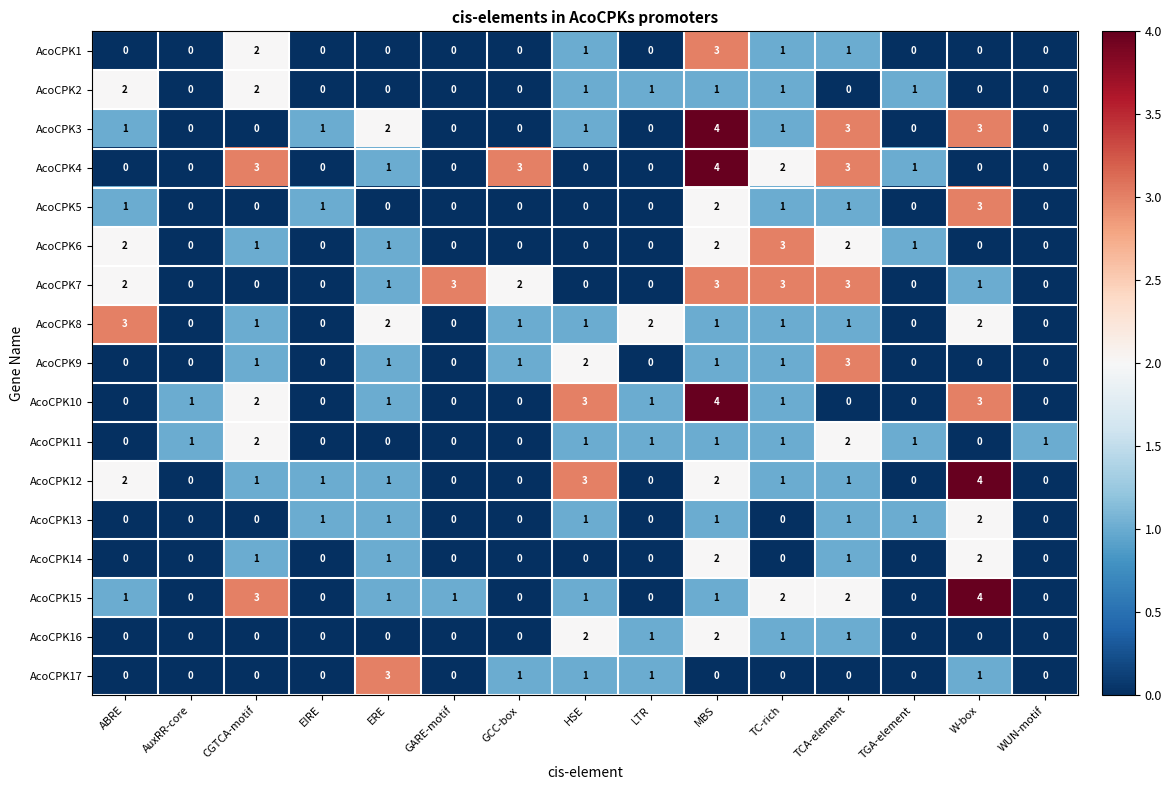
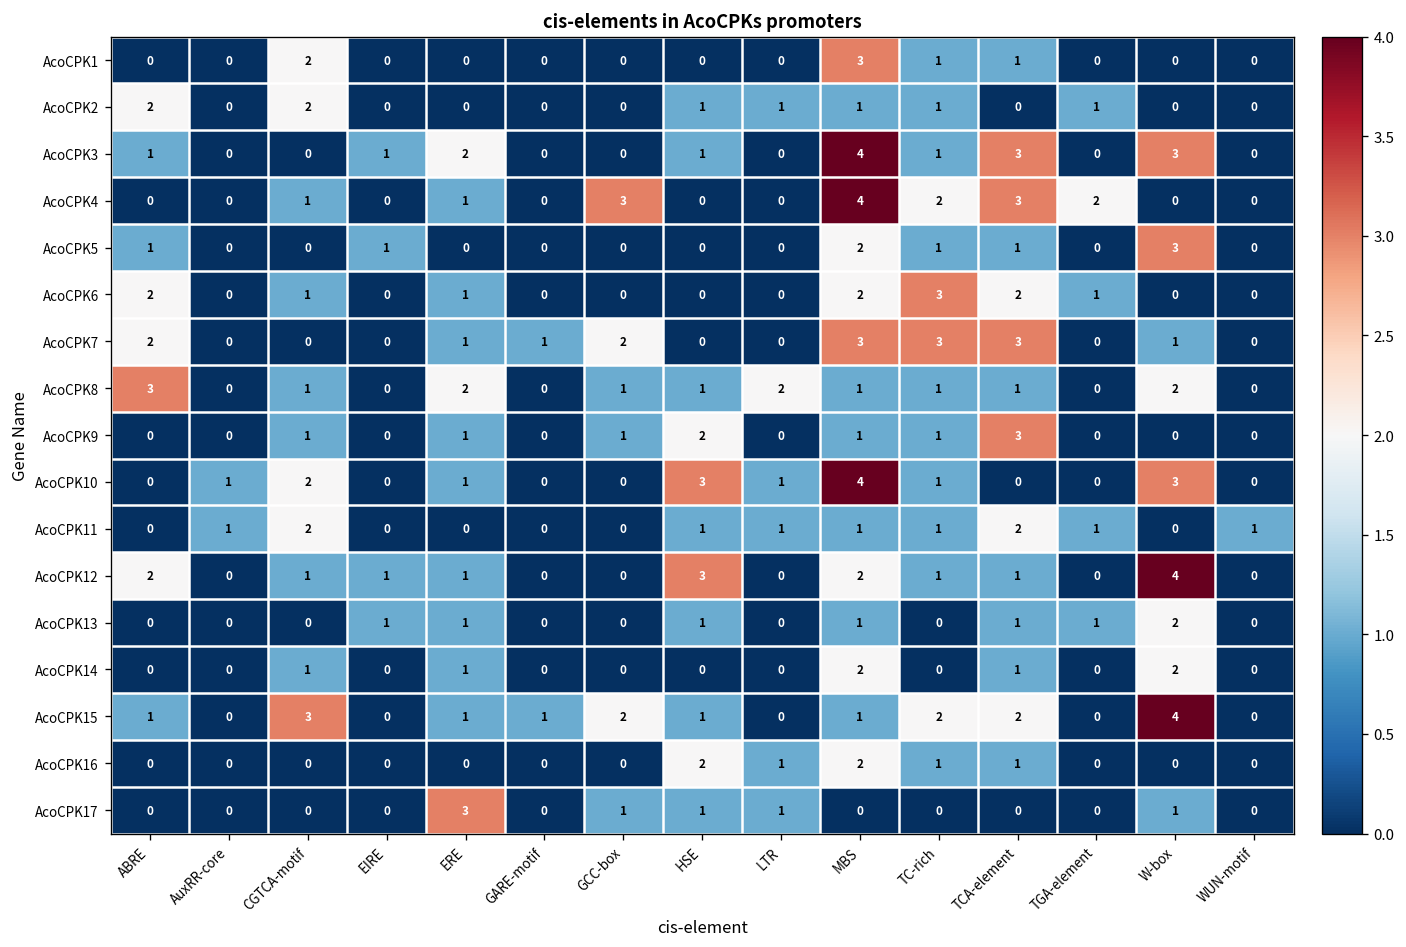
  {
    "AcoCPK1": {
      "ABRE": 0,
      "AuxRR-core": 0,
      "CGTCA-motif": 2,
      "EIRE": 0,
      "ERE": 0,
      "GARE-motif": 0,
      "GCC-box": 0,
-     "HSE": 1,
+     "HSE": 0,
      "LTR": 0,
      "MBS": 3,
      "TC-rich": 1,
      "TCA-element": 1,
      "TGA-element": 0,
      "W-box": 0,
      "WUN-motif": 0
    },
    "AcoCPK4": {
      "ABRE": 0,
      "AuxRR-core": 0,
-     "CGTCA-motif": 3,
+     "CGTCA-motif": 1,
      "EIRE": 0,
      "ERE": 1,
      "GARE-motif": 0,
      "GCC-box": 3,
      "HSE": 0,
      "LTR": 0,
      "MBS": 4,
      "TC-rich": 2,
      "TCA-element": 3,
-     "TGA-element": 1,
+     "TGA-element": 2,
      "W-box": 0,
      "WUN-motif": 0
    },
    "AcoCPK7": {
      "ABRE": 2,
      "AuxRR-core": 0,
      "CGTCA-motif": 0,
      "EIRE": 0,
      "ERE": 1,
-     "GARE-motif": 3,
+     "GARE-motif": 1,
      "GCC-box": 2,
      "HSE": 0,
      "LTR": 0,
      "MBS": 3,
      "TC-rich": 3,
      "TCA-element": 3,
      "TGA-element": 0,
      "W-box": 1,
      "WUN-motif": 0
    },
    "AcoCPK15": {
      "ABRE": 1,
      "AuxRR-core": 0,
      "CGTCA-motif": 3,
      "EIRE": 0,
      "ERE": 1,
      "GARE-motif": 1,
-     "GCC-box": 0,
+     "GCC-box": 2,
      "HSE": 1,
      "LTR": 0,
      "MBS": 1,
      "TC-rich": 2,
      "TCA-element": 2,
      "TGA-element": 0,
      "W-box": 4,
      "WUN-motif": 0
    }
  }
